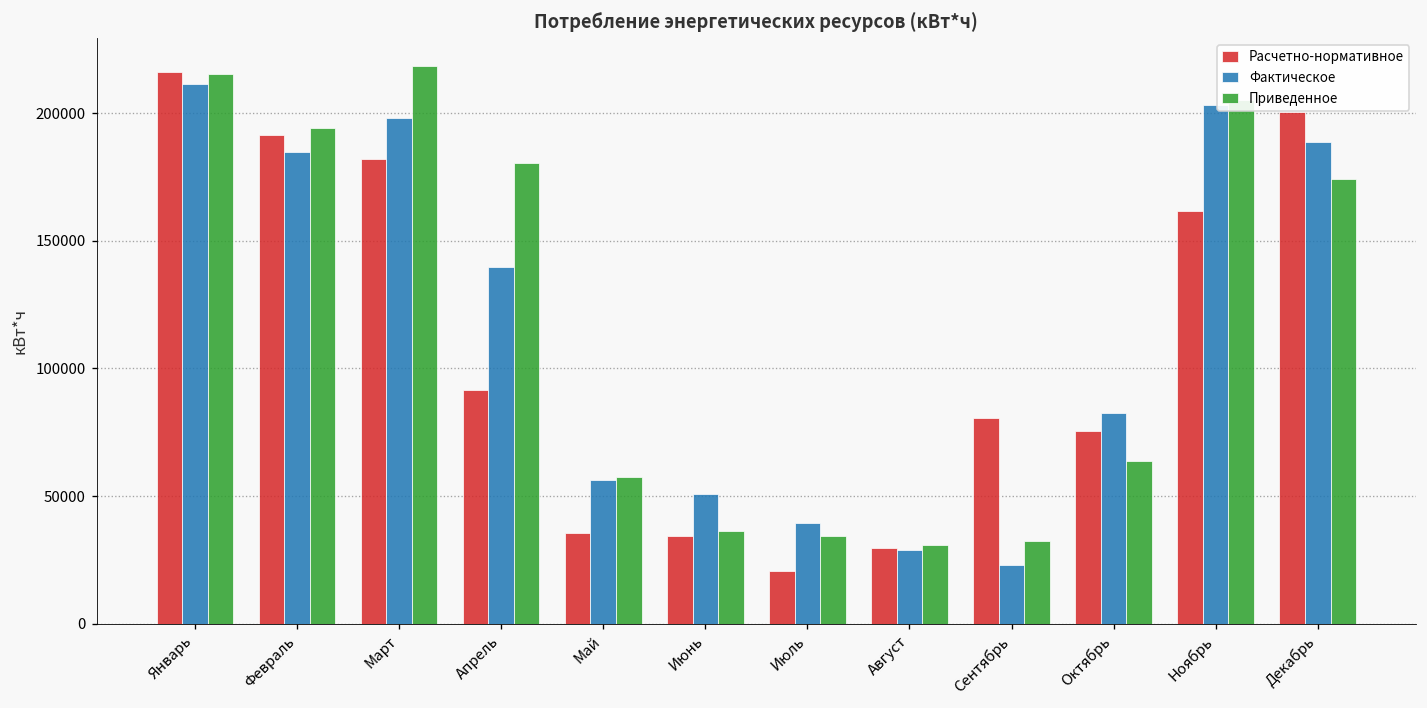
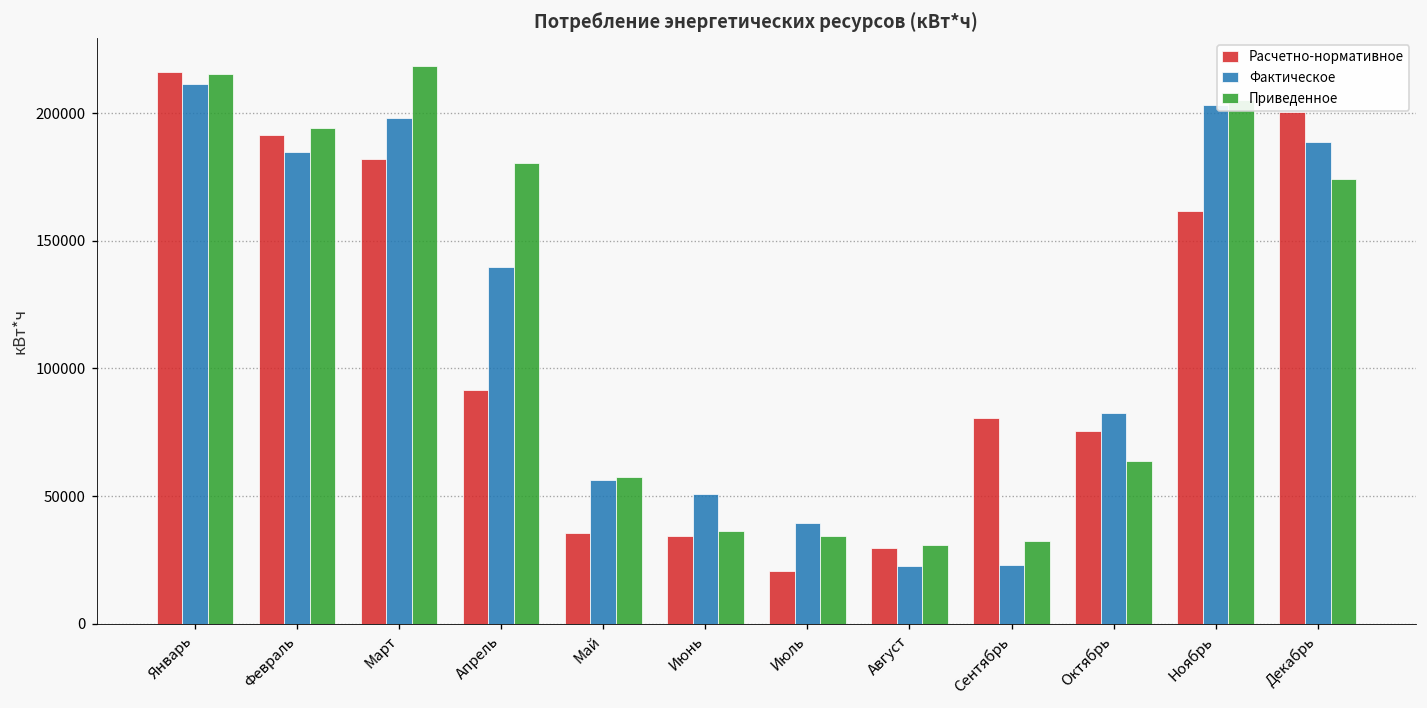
  {
    "Расчетно-нормативное": {
      "Январь": 216000,
      "Февраль": 192000,
      "Март": 182000,
      "Апрель": 92000,
      "Май": 36000,
      "Июнь": 34000,
      "Июль": 21000,
      "Август": 30000,
      "Сентябрь": 81000,
      "Октябрь": 76000,
      "Ноябрь": 162000,
      "Декабрь": 200000
    },
    "Фактическое": {
      "Январь": 211000,
      "Февраль": 185000,
      "Март": 198000,
      "Апрель": 140000,
      "Май": 56000,
      "Июнь": 51000,
      "Июль": 40000,
-     "Август": 29000,
+     "Август": 23000,
      "Сентябрь": 23000,
      "Октябрь": 82000,
      "Ноябрь": 203000,
      "Декабрь": 189000
    },
    "Приведенное": {
      "Январь": 215000,
      "Февраль": 194000,
      "Март": 218000,
      "Апрель": 180000,
      "Май": 58000,
      "Июнь": 36000,
      "Июль": 34000,
      "Август": 31000,
      "Сентябрь": 32000,
      "Октябрь": 64000,
      "Декабрь": 174000
    }
  }
